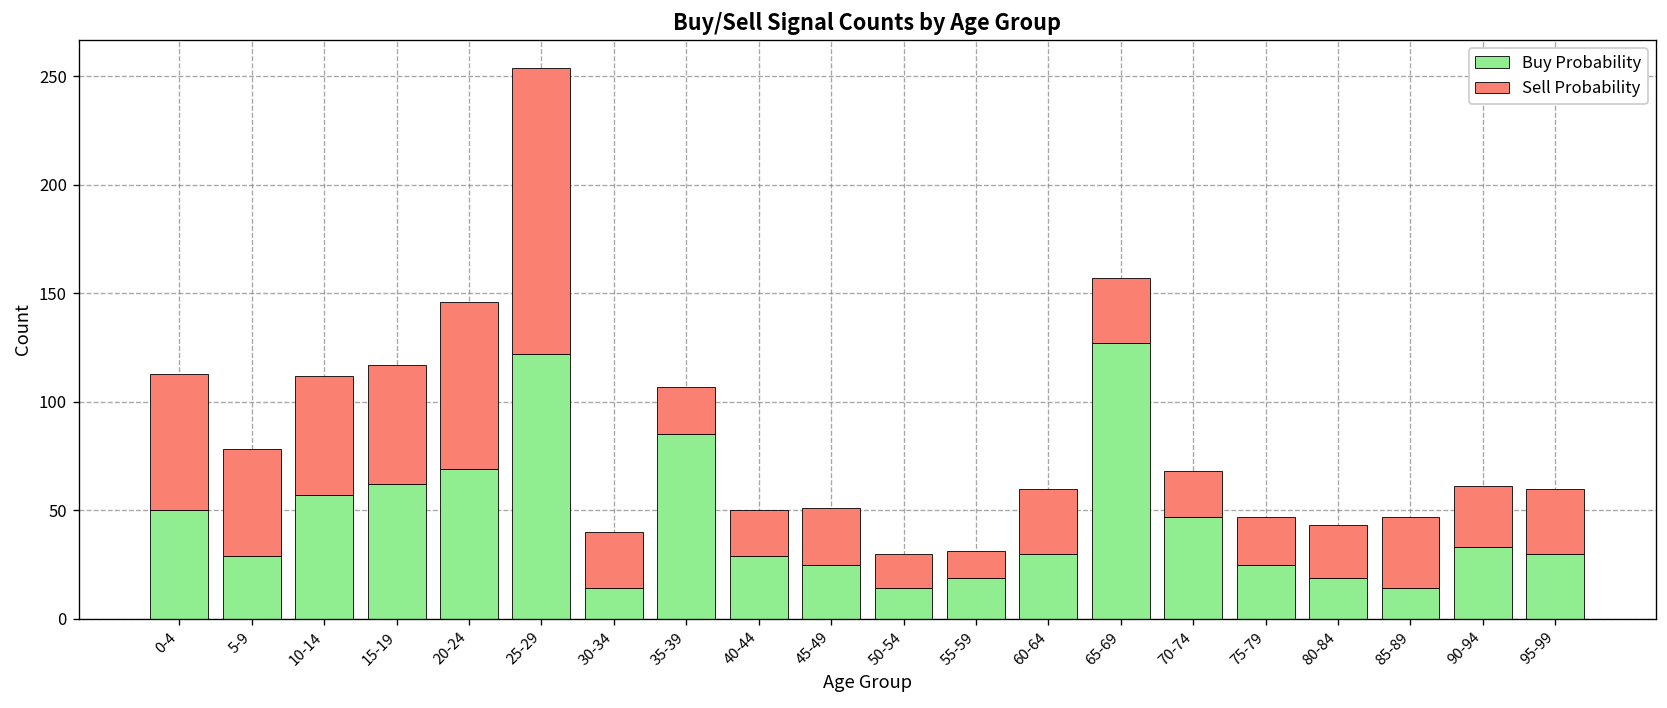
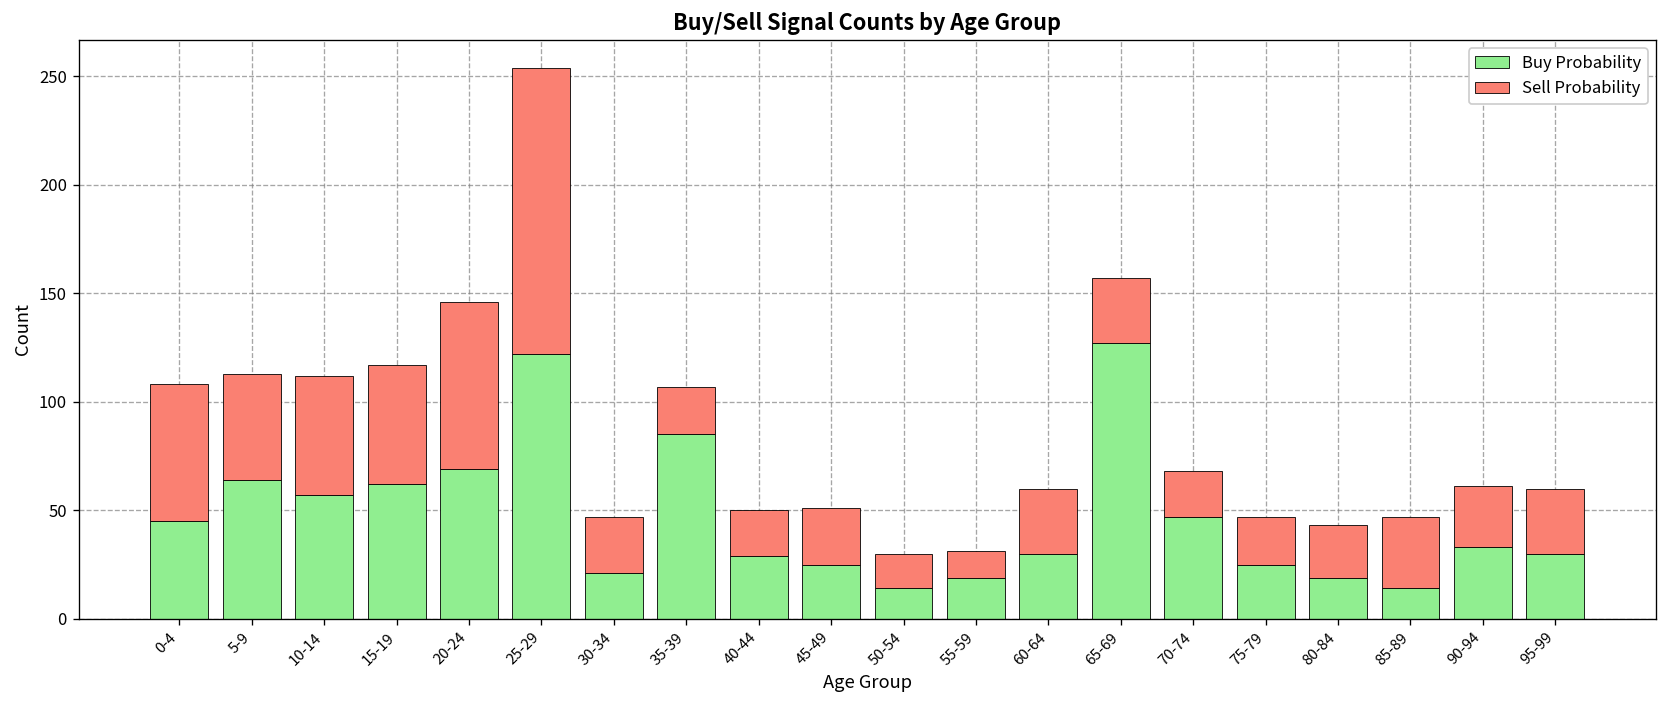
  {
    "Buy Probability": {
-     "0-4": 50,
-     "5-9": 29,
+     "0-4": 45,
+     "5-9": 64,
      "10-14": 57,
      "15-19": 62,
      "20-24": 69,
      "25-29": 122,
-     "30-34": 14,
+     "30-34": 21,
      "35-39": 85,
      "40-44": 29,
      "45-49": 25,
      "50-54": 14,
      "55-59": 19,
      "60-64": 30,
      "65-69": 127,
      "70-74": 47,
      "75-79": 25,
      "80-84": 19,
      "85-89": 14,
      "90-94": 33,
      "95-99": 30
    },
    "Sell Probability": {
      "0-4": 63,
      "5-9": 49,
      "10-14": 55,
      "15-19": 55,
      "20-24": 77,
      "25-29": 132,
      "30-34": 26,
      "35-39": 22,
      "40-44": 21,
      "45-49": 26,
      "50-54": 16,
      "55-59": 12,
      "60-64": 30,
      "65-69": 30,
      "70-74": 21,
      "75-79": 22,
      "80-84": 24,
      "85-89": 33,
      "90-94": 28,
      "95-99": 30
    }
  }
